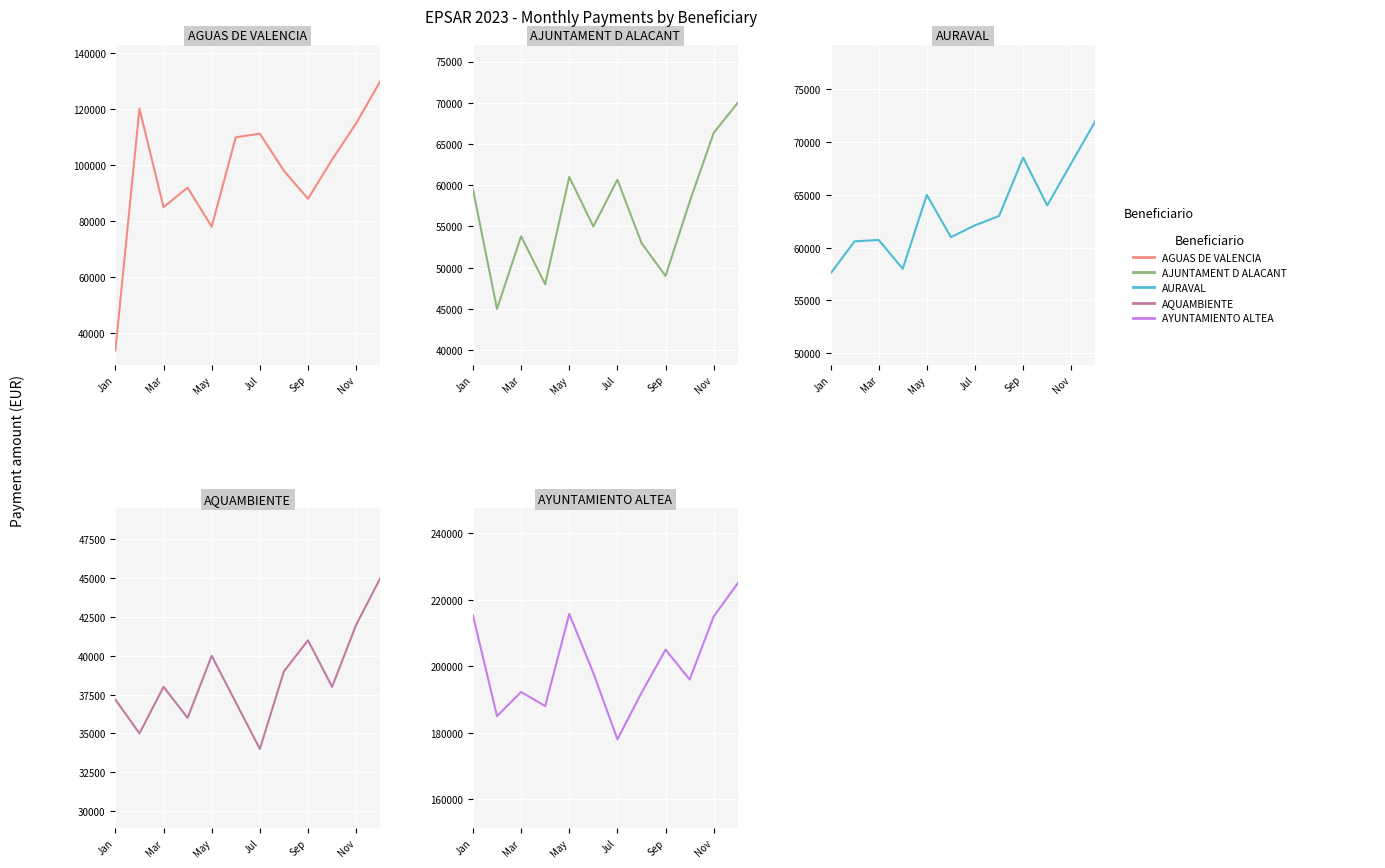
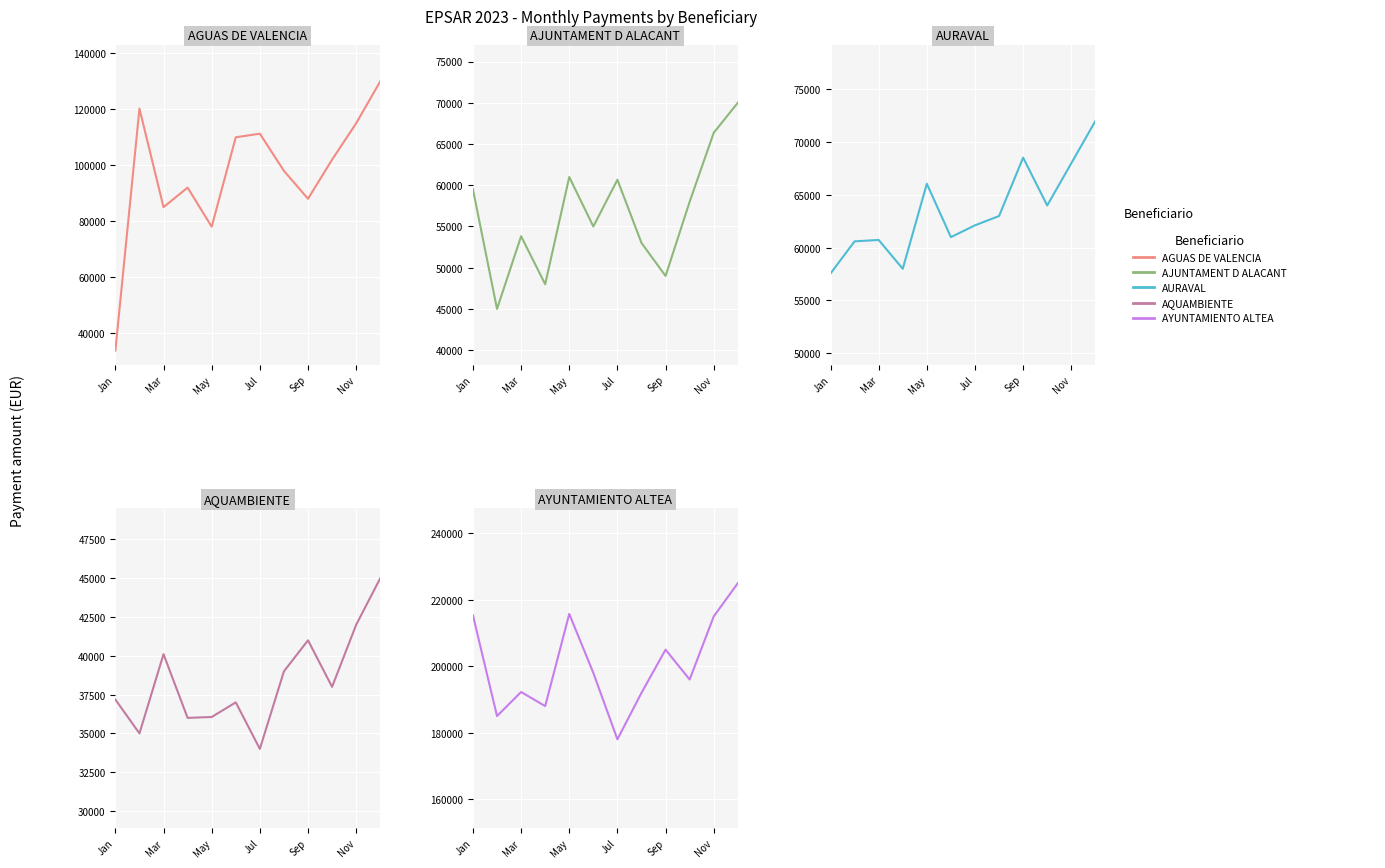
  {
    "AGUAS DE VALENCIA": {
      "Jan": 34000,
      "Mar": 85000,
      "May": 78000,
      "Jul": 111000,
      "Sep": 88000,
      "Nov": 115000
    },
    "AJUNTAMENT D ALACANT": {
      "Jan": 60000,
      "Mar": 54000,
      "May": 61000,
      "Jul": 61000,
      "Sep": 49000,
      "Nov": 66000
    },
    "AURAVAL": {
      "Jan": 57600,
      "Mar": 60700,
-     "May": 65000,
+     "May": 66100,
      "Jul": 62100,
      "Sep": 68500,
      "Nov": 68000
    },
    "AQUAMBIENTE": {
      "Jan": 37200,
-     "Mar": 38000,
-     "May": 40000,
+     "Mar": 40100,
+     "May": 36100,
      "Jul": 34000,
      "Sep": 41000,
      "Nov": 42000
    },
    "AYUNTAMIENTO ALTEA": {
      "Jan": 215000,
      "Mar": 192000,
      "May": 216000,
      "Jul": 178000,
      "Sep": 205000,
      "Nov": 215000
    }
  }
